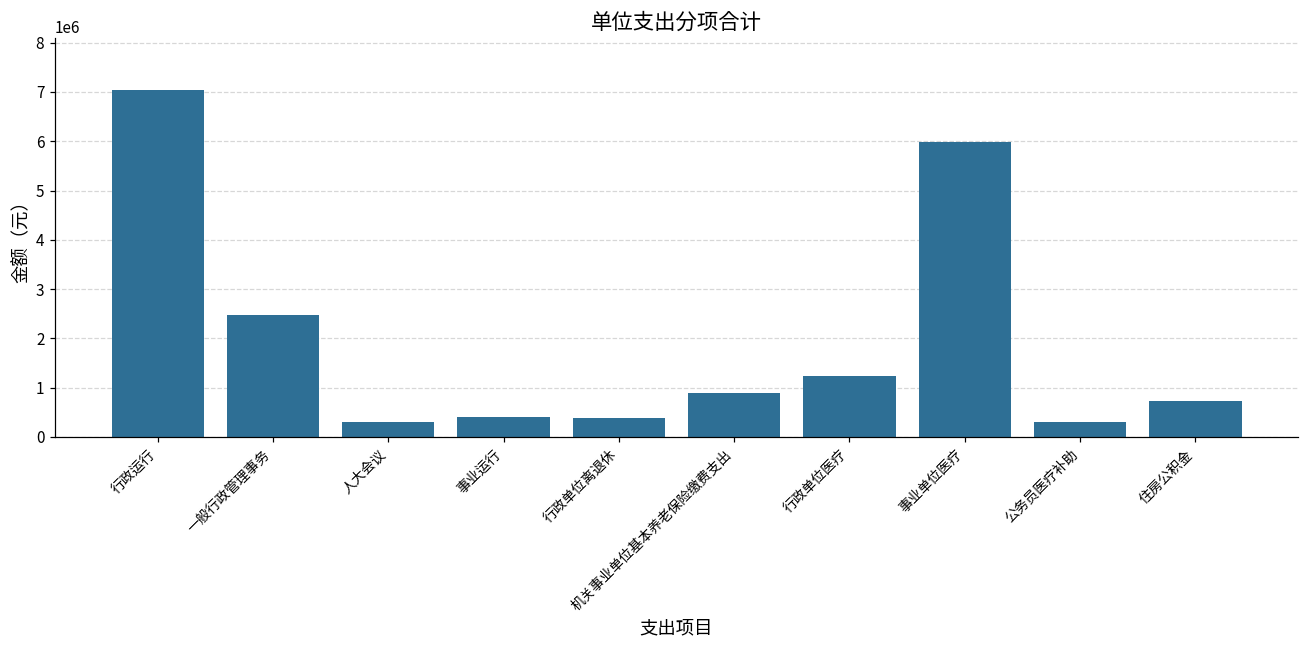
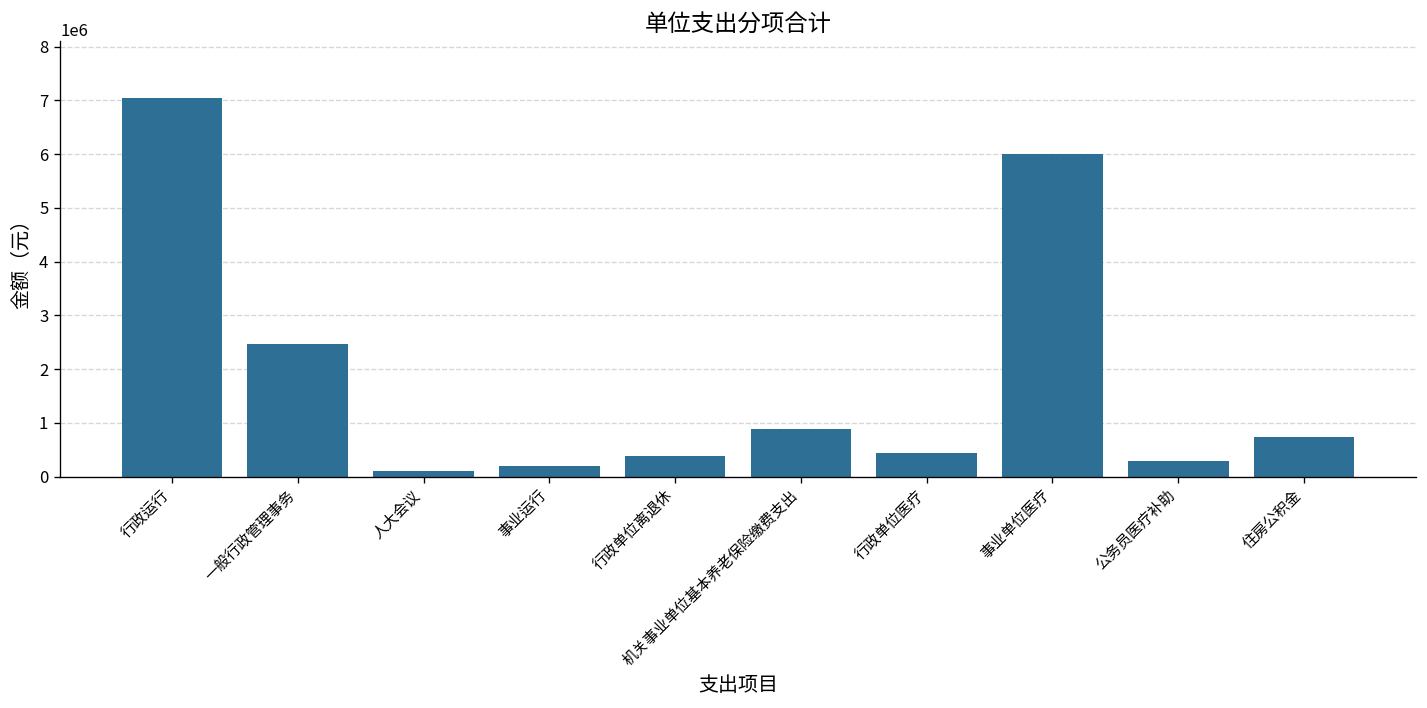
  {
    "行政运行": 7000000,
    "一般行政管理事务": 2500000,
-   "人大会议": 300000,
-   "事业运行": 400000,
+   "人大会议": 100000,
+   "事业运行": 200000,
    "行政单位离退休": 400000,
    "机关事业单位基本养老保险缴费支出": 900000,
-   "行政单位医疗": 1200000,
+   "行政单位医疗": 400000,
    "事业单位医疗": 6000000,
    "公务员医疗补助": 300000,
    "住房公积金": 700000
  }
